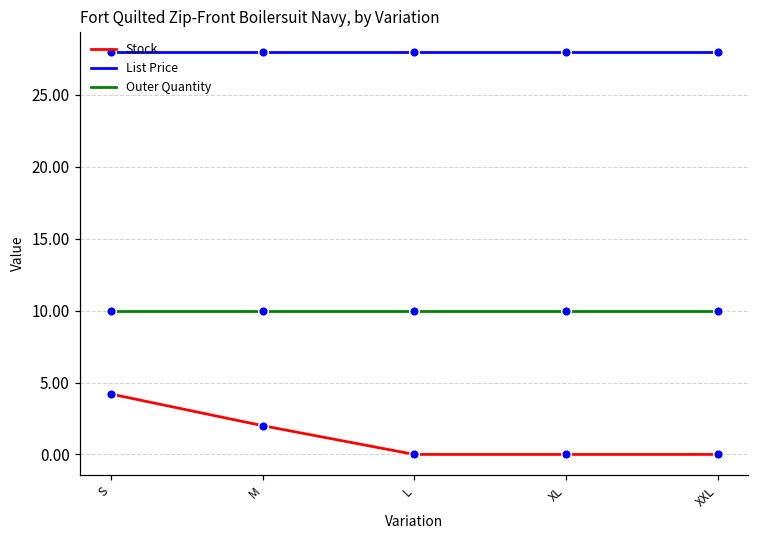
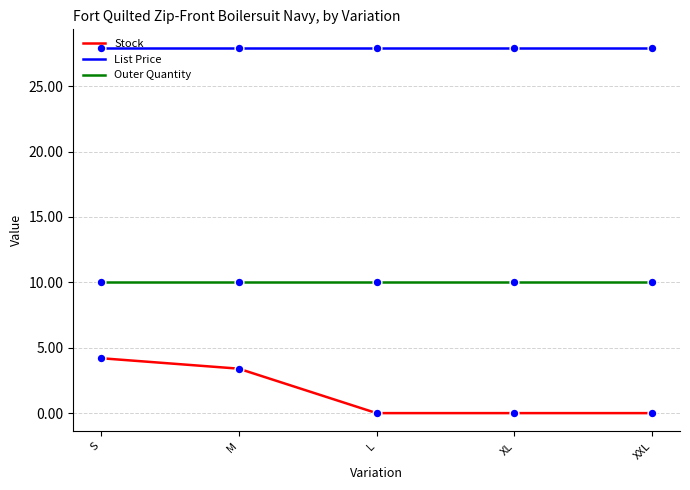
  {
    "Stock": {
      "S": 4.2,
-     "M": 2.0,
+     "M": 3.4,
      "L": 0.0,
      "XL": 0.0,
      "XXL": 0.0
    },
    "List Price": {
      "S": 28.0,
      "M": 28.0,
      "L": 28.0,
      "XL": 28.0,
      "XXL": 28.0
    },
    "Outer Quantity": {
      "S": 10.0,
      "M": 10.0,
      "L": 10.0,
      "XL": 10.0,
      "XXL": 10.0
    }
  }
